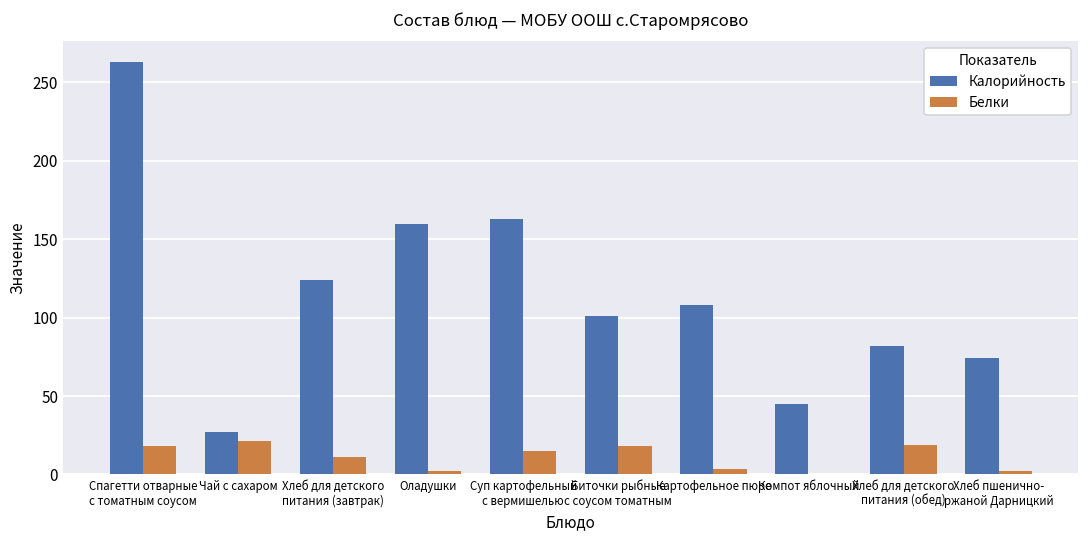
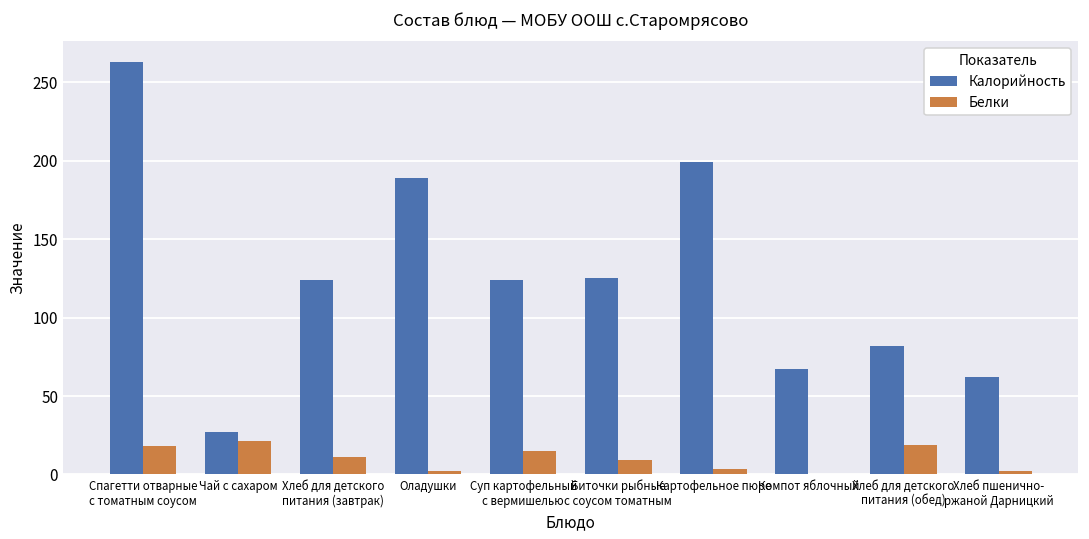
  {
    "Калорийность": {
      "Спагетти отварные с томатным соусом": 263,
      "Чай с сахаром": 27,
      "Хлеб для детского питания (завтрак)": 124,
-     "Оладушки": 160,
-     "Суп картофельный с вермишелью": 163,
-     "Биточки рыбные с соусом томатным": 101,
-     "Картофельное пюре": 108,
-     "Компот яблочный": 45,
+     "Оладушки": 189,
+     "Суп картофельный с вермишелью": 124,
+     "Биточки рыбные с соусом томатным": 125,
+     "Картофельное пюре": 199,
+     "Компот яблочный": 67,
      "Хлеб для детского питания (обед)": 82,
-     "Хлеб пшенично- ржаной Дарницкий": 74
+     "Хлеб пшенично- ржаной Дарницкий": 62
    },
    "Белки": {
      "Спагетти отварные с томатным соусом": 18,
      "Чай с сахаром": 22,
      "Хлеб для детского питания (завтрак)": 11,
      "Оладушки": 2,
      "Суп картофельный с вермишелью": 15,
-     "Биточки рыбные с соусом томатным": 18,
+     "Биточки рыбные с соусом томатным": 9,
      "Картофельное пюре": 4,
      "Компот яблочный": 0,
      "Хлеб для детского питания (обед)": 19,
      "Хлеб пшенично- ржаной Дарницкий": 2
    }
  }
